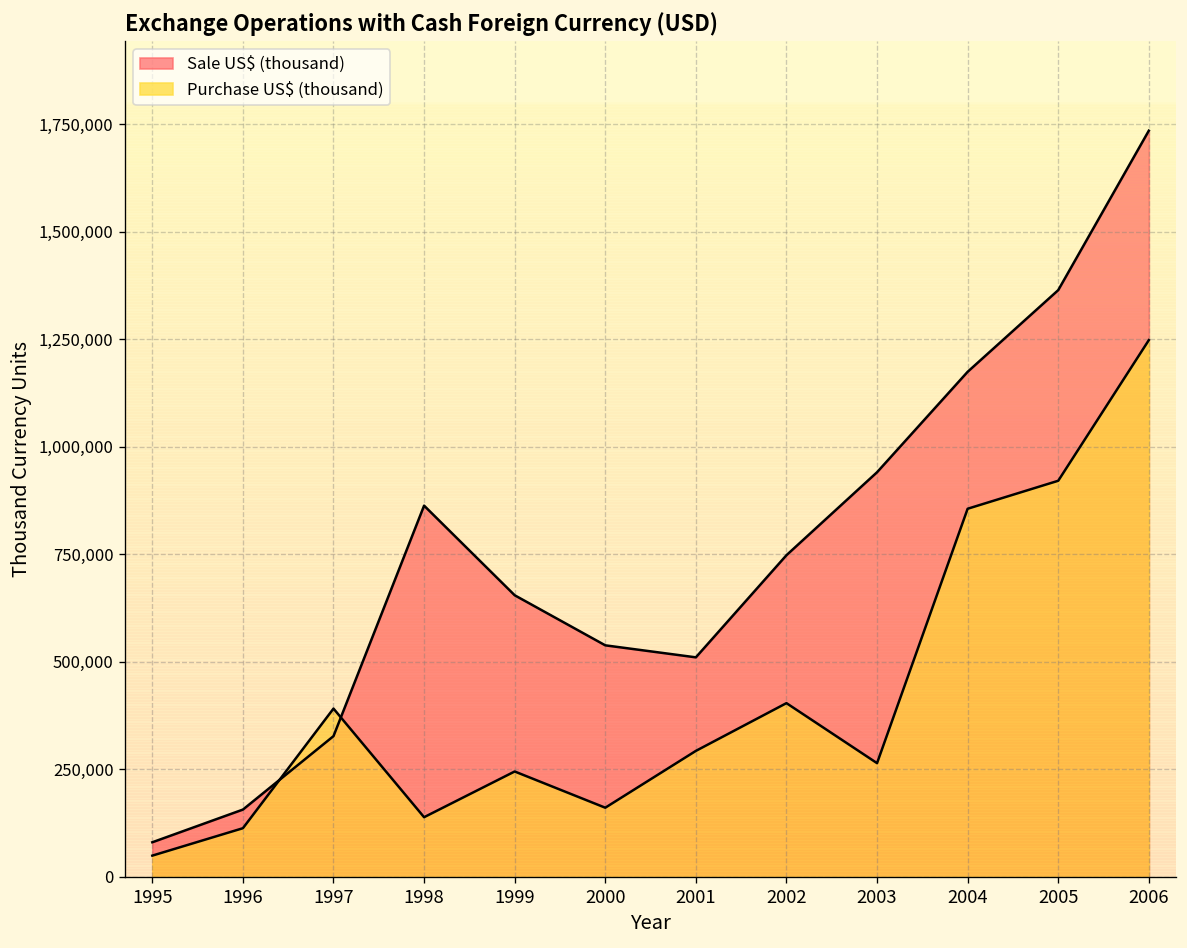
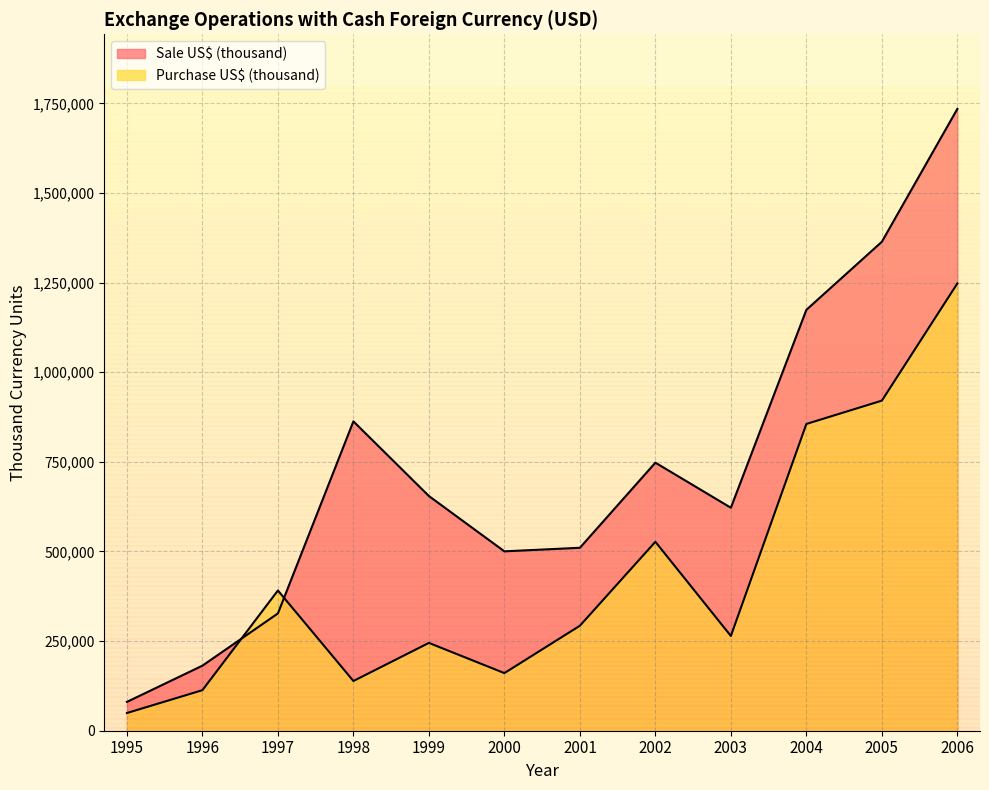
  {
    "Sale US$ (thousand)": {
      "1995": "80,000",
-     "1996": "160,000",
+     "1996": "180,000",
      "1997": "330,000",
      "1998": "860,000",
      "1999": "650,000",
-     "2000": "540,000",
+     "2000": "500,000",
      "2001": "510,000",
      "2002": "750,000",
-     "2003": "940,000",
+     "2003": "620,000",
      "2004": "1,170,000",
      "2005": "1,360,000",
      "2006": "1,730,000"
    },
    "Purchase US$ (thousand)": {
      "1995": "50,000",
      "1996": "110,000",
      "1997": "390,000",
      "1998": "140,000",
      "1999": "240,000",
      "2000": "160,000",
      "2001": "290,000",
-     "2002": "400,000",
+     "2002": "530,000",
      "2003": "260,000",
      "2004": "860,000",
      "2005": "920,000",
      "2006": "1,250,000"
    }
  }
